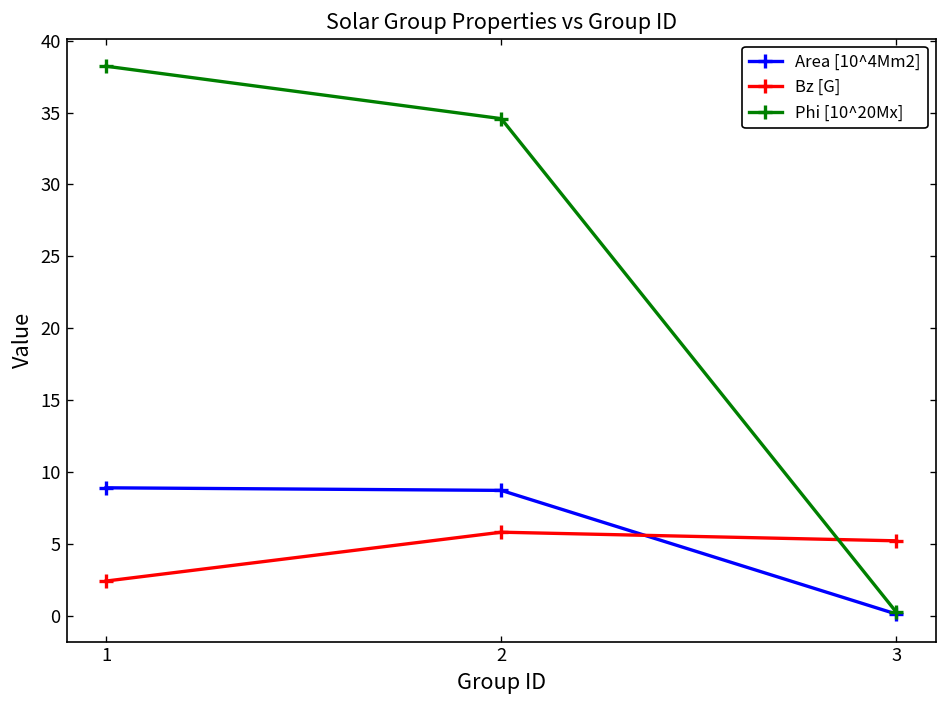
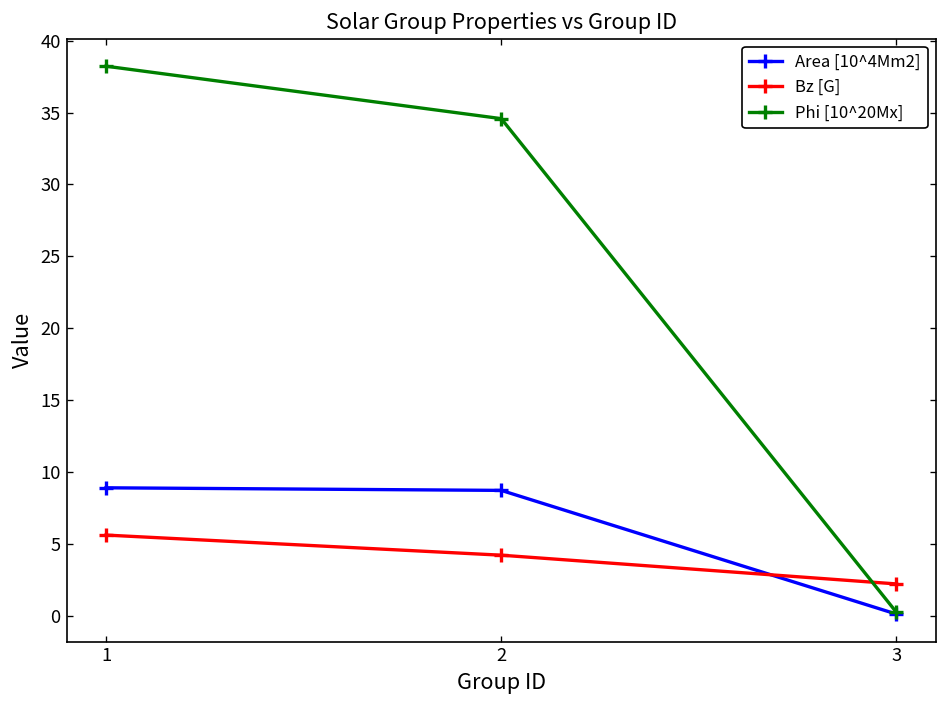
  {
    "Area [10^4Mm2]": {
      "1": 8.9,
      "2": 8.7
    },
    "Bz [G]": {
-     "1": 2.4,
-     "2": 5.8,
-     "3": 5.2
+     "1": 5.6,
+     "2": 4.2,
+     "3": 2.2
    },
    "Phi [10^20Mx]": {
      "1": 38.2,
      "2": 34.6
    }
  }
